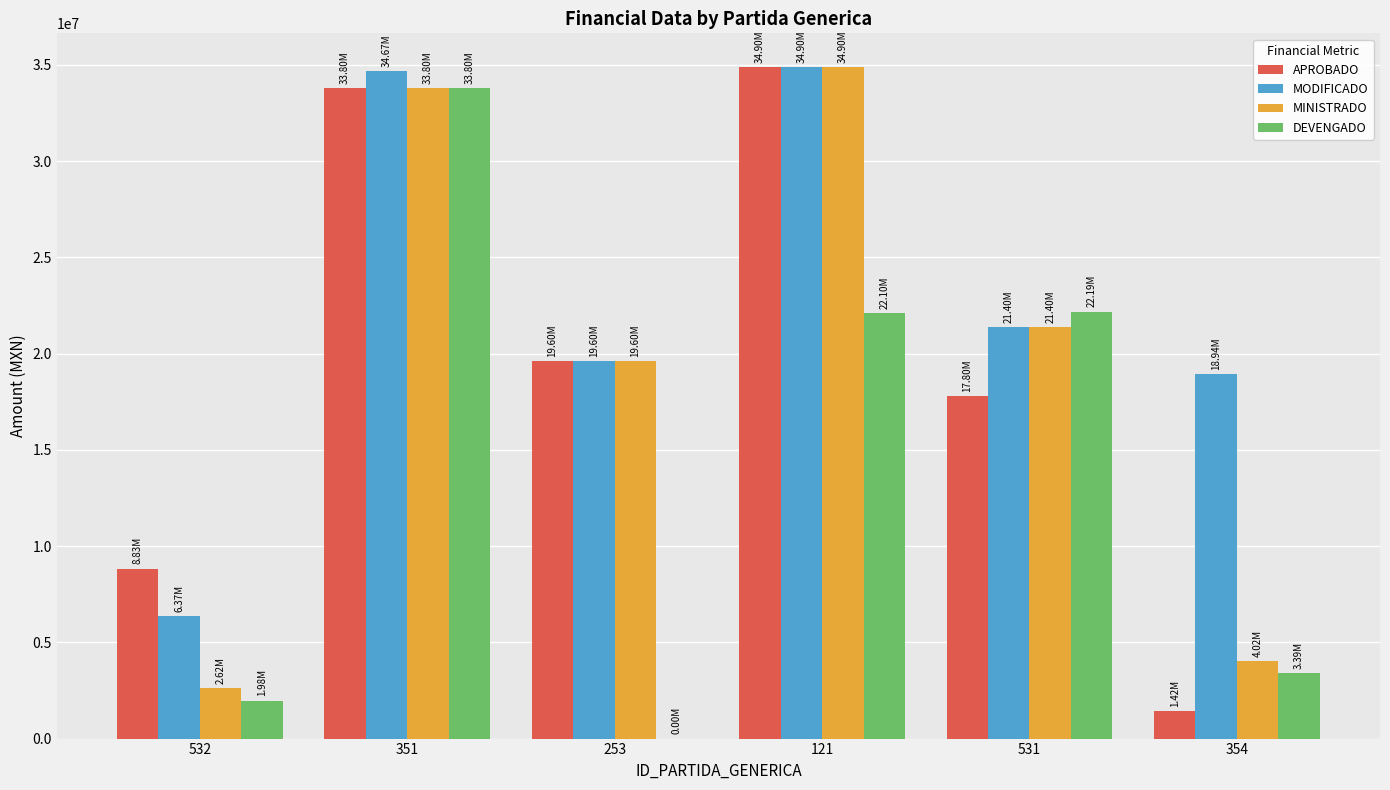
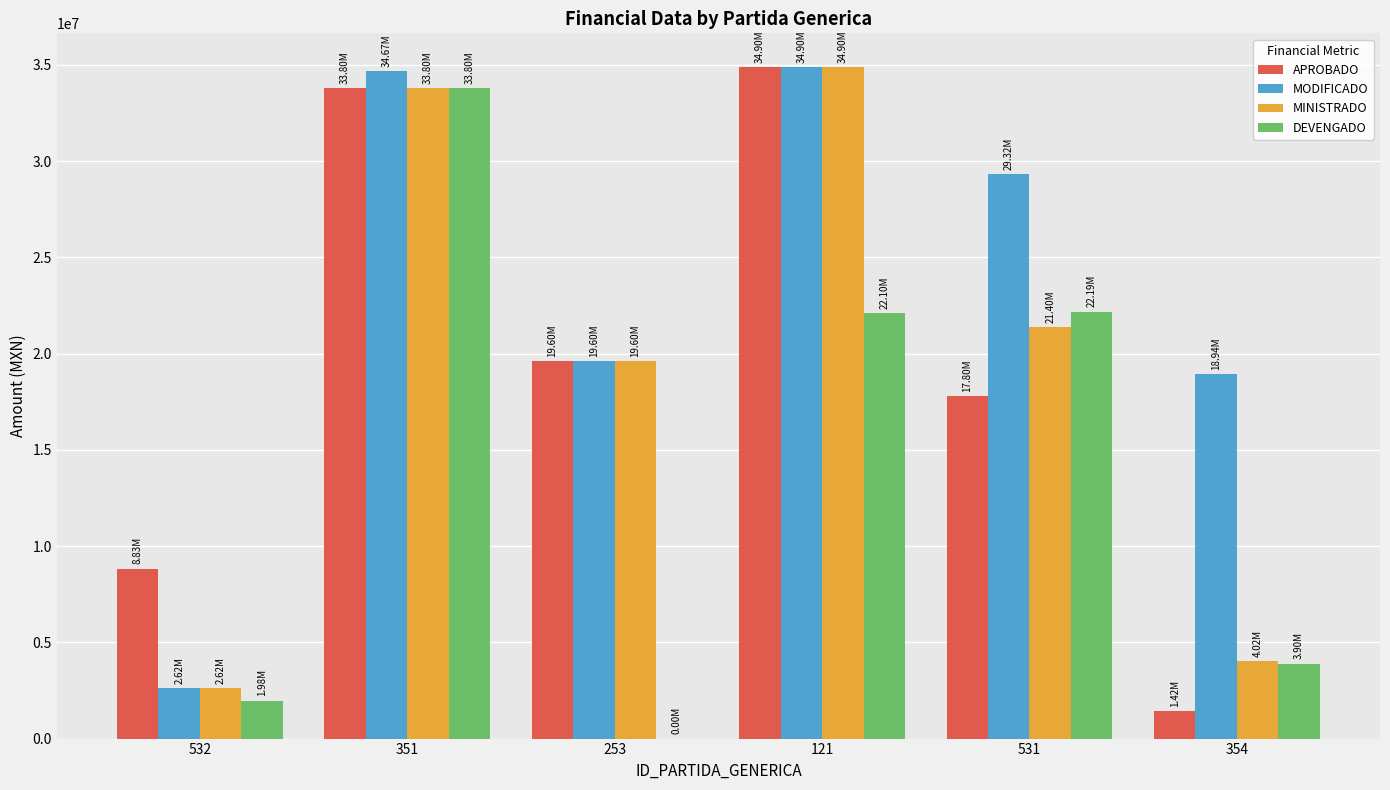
  {
    "APROBADO": {
      "532": "8.83M",
      "351": "33.80M",
      "253": "19.60M",
      "121": "34.90M",
      "531": "17.80M",
      "354": "1.42M"
    },
    "MODIFICADO": {
-     "532": "6.37M",
+     "532": "2.62M",
      "351": "34.67M",
      "253": "19.60M",
      "121": "34.90M",
-     "531": "21.40M",
+     "531": "29.32M",
      "354": "18.94M"
    },
    "MINISTRADO": {
      "532": "2.62M",
      "351": "33.80M",
      "253": "19.60M",
      "121": "34.90M",
      "531": "21.40M",
      "354": "4.02M"
    },
    "DEVENGADO": {
      "532": "1.98M",
      "351": "33.80M",
      "253": "0.00M",
      "121": "22.10M",
      "531": "22.19M",
-     "354": "3.39M"
+     "354": "3.90M"
    }
  }
